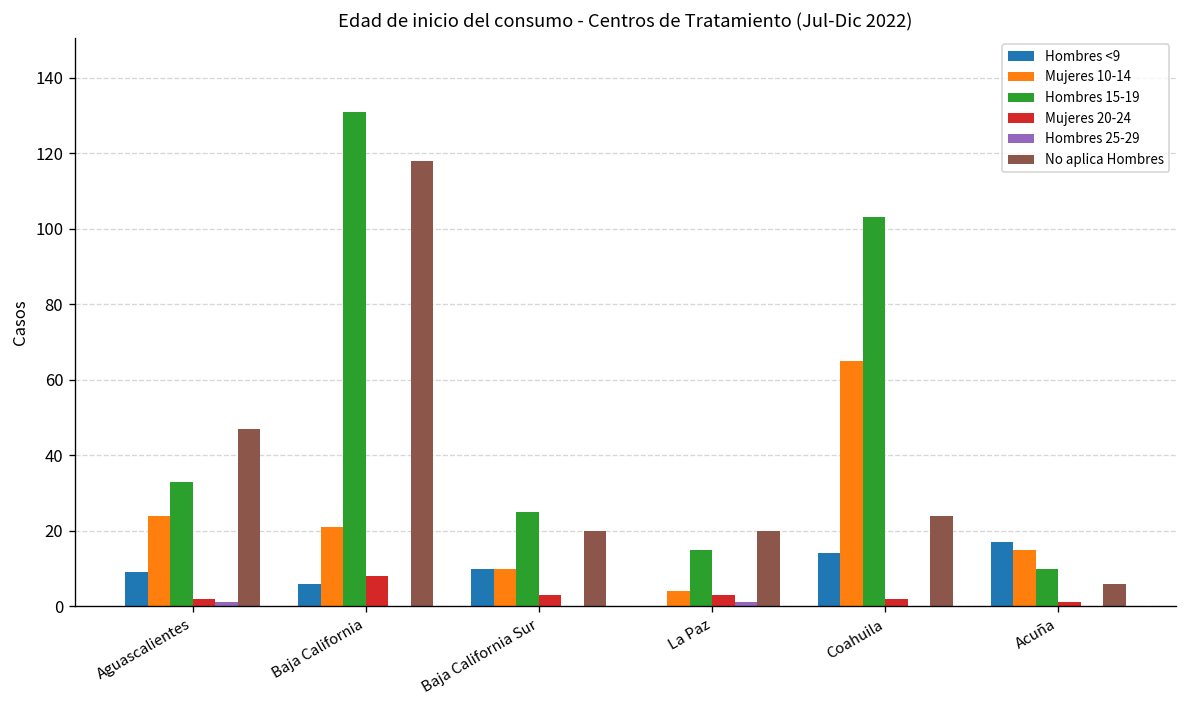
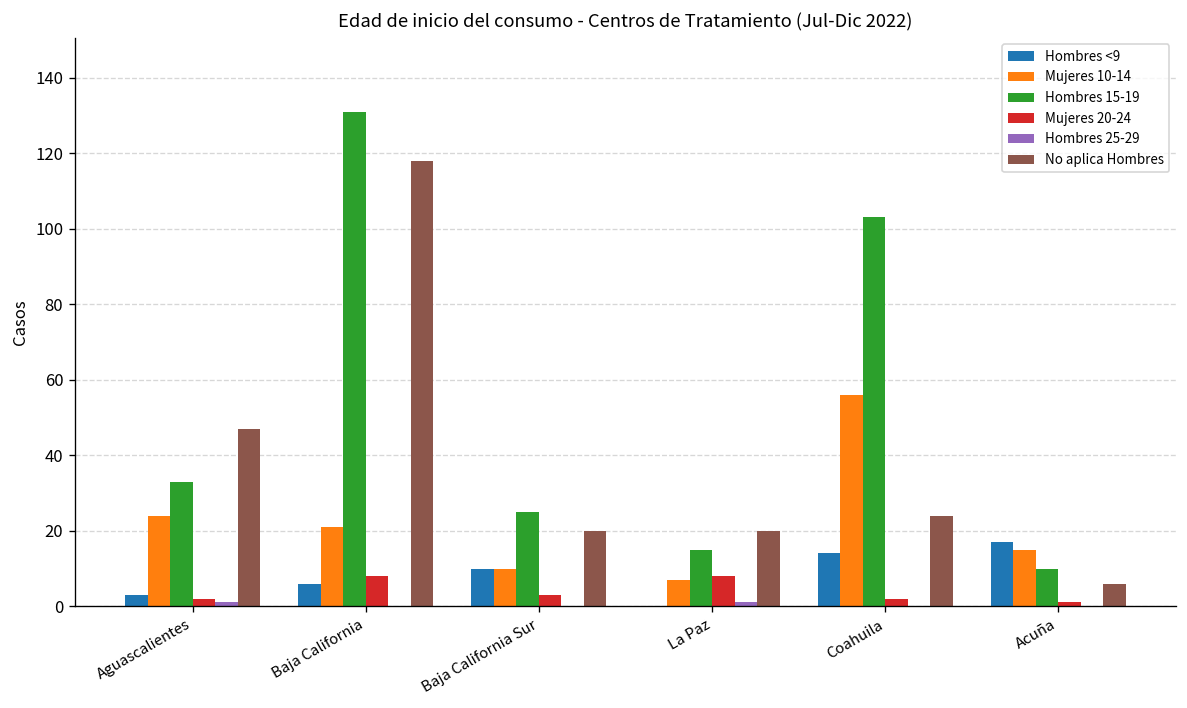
  {
    "Hombres <9": {
-     "Aguascalientes": 9,
+     "Aguascalientes": 3,
      "Baja California": 6,
      "Baja California Sur": 10,
      "La Paz": 0,
      "Coahuila": 14,
      "Acuña": 17
    },
    "Mujeres 10-14": {
      "Aguascalientes": 24,
      "Baja California": 21,
      "Baja California Sur": 10,
-     "La Paz": 4,
-     "Coahuila": 65,
+     "La Paz": 7,
+     "Coahuila": 56,
      "Acuña": 15
    },
    "Hombres 15-19": {
      "Aguascalientes": 33,
      "Baja California": 131,
      "Baja California Sur": 25,
      "La Paz": 15,
      "Coahuila": 103,
      "Acuña": 10
    },
    "Mujeres 20-24": {
      "Aguascalientes": 2,
      "Baja California": 8,
      "Baja California Sur": 3,
-     "La Paz": 3,
+     "La Paz": 8,
      "Coahuila": 2,
      "Acuña": 1
    },
    "Hombres 25-29": {
      "Aguascalientes": 1,
      "Baja California": 0,
      "Baja California Sur": 0,
      "La Paz": 1,
      "Coahuila": 0,
      "Acuña": 0
    },
    "No aplica Hombres": {
      "Aguascalientes": 47,
      "Baja California": 118,
      "Baja California Sur": 20,
      "La Paz": 20,
      "Coahuila": 24,
      "Acuña": 6
    }
  }
